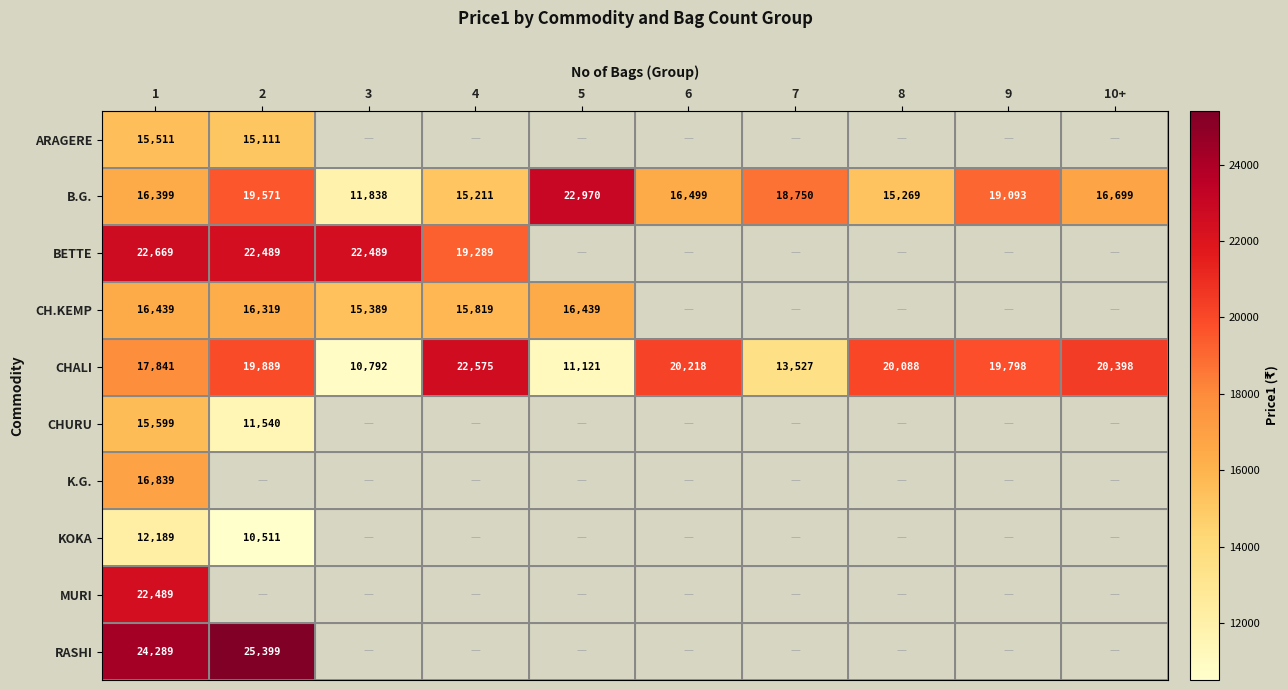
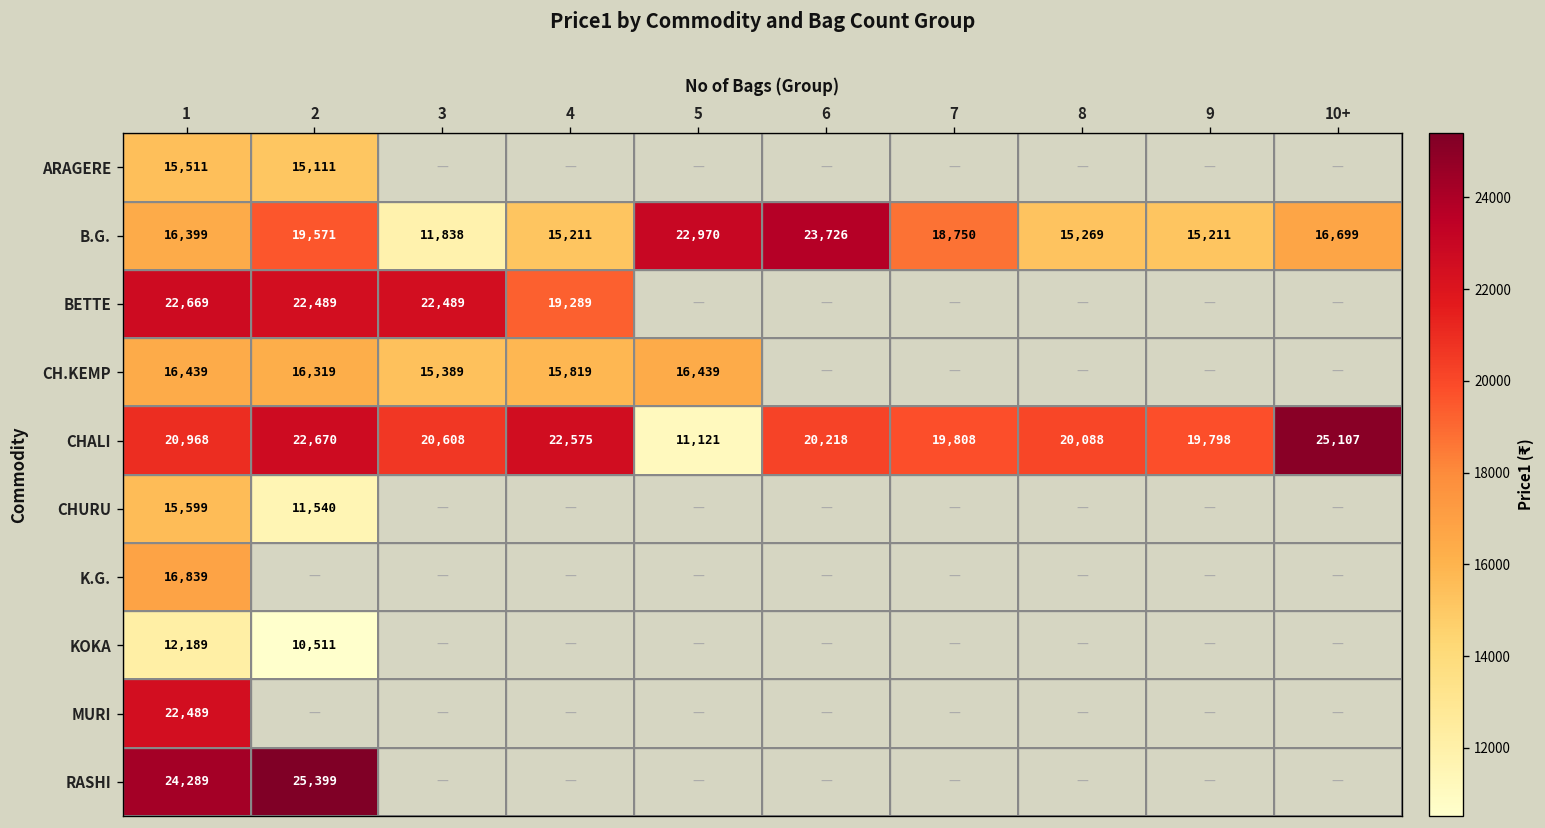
  {
    "ARAGERE": {
      "1": "15,511",
      "2": "15,111"
    },
    "B.G.": {
      "1": "16,399",
      "2": "19,571",
      "3": "11,838",
      "4": "15,211",
      "5": "22,970",
-     "6": "16,499",
+     "6": "23,726",
      "7": "18,750",
      "8": "15,269",
-     "9": "19,093",
+     "9": "15,211",
      "10+": "16,699"
    },
    "BETTE": {
      "1": "22,669",
      "2": "22,489",
      "3": "22,489",
      "4": "19,289"
    },
    "CH.KEMP": {
      "1": "16,439",
      "2": "16,319",
      "3": "15,389",
      "4": "15,819",
      "5": "16,439"
    },
    "CHALI": {
-     "1": "17,841",
-     "2": "19,889",
-     "3": "10,792",
+     "1": "20,968",
+     "2": "22,670",
+     "3": "20,608",
      "4": "22,575",
      "5": "11,121",
      "6": "20,218",
-     "7": "13,527",
+     "7": "19,808",
      "8": "20,088",
      "9": "19,798",
-     "10+": "20,398"
+     "10+": "25,107"
    },
    "CHURU": {
      "1": "15,599",
      "2": "11,540"
    },
    "K.G.": {
      "1": "16,839"
    },
    "KOKA": {
      "1": "12,189",
      "2": "10,511"
    },
    "MURI": {
      "1": "22,489"
    },
    "RASHI": {
      "1": "24,289",
      "2": "25,399"
    }
  }
